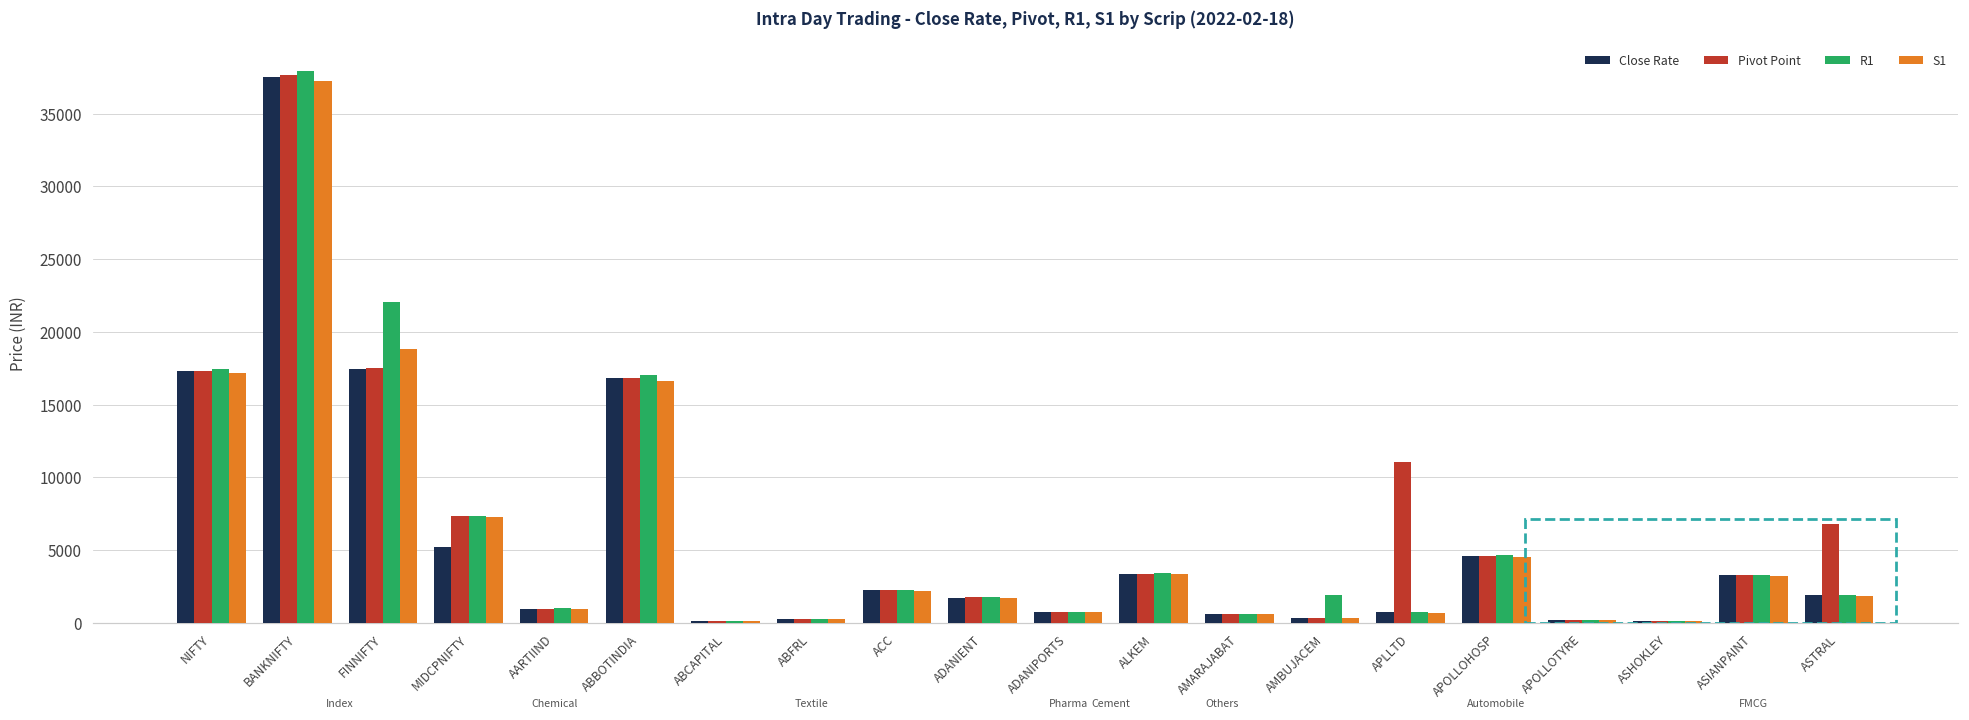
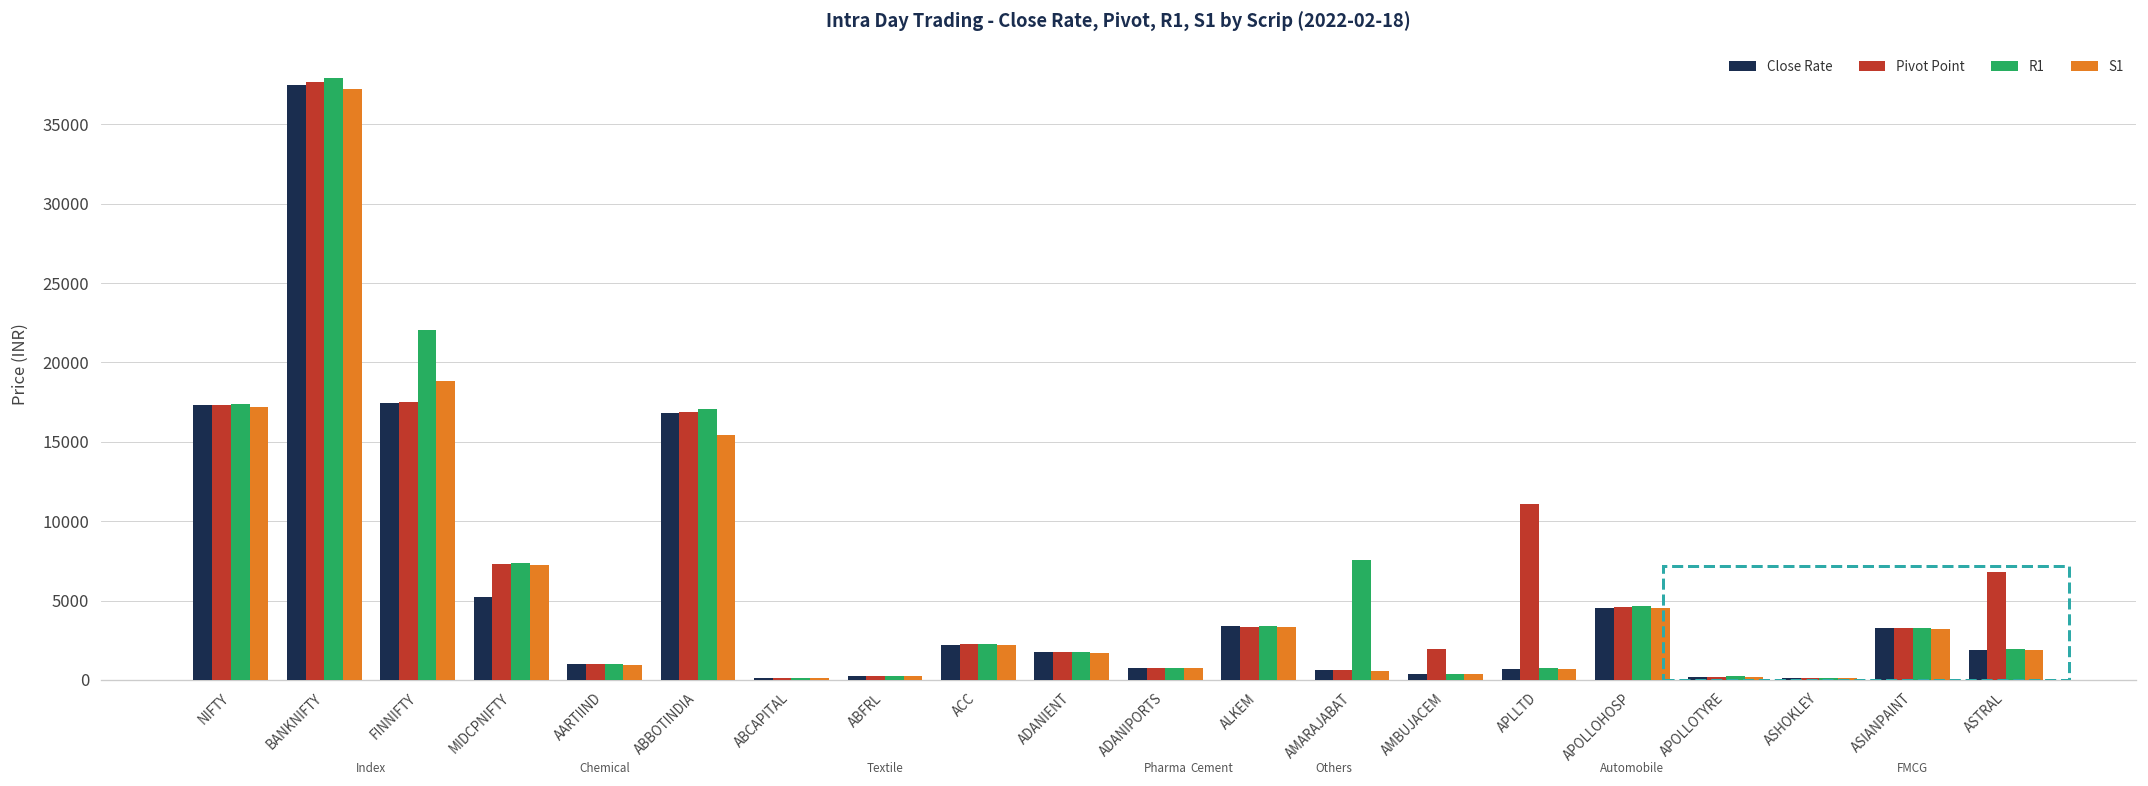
  {
    "Close Rate": {
      "NIFTY": 17300,
      "BANKNIFTY": 37500,
      "FINNIFTY": 17400,
      "MIDCPNIFTY": 5200,
      "AARTIIND": 1000,
      "ABBOTINDIA": 16800,
      "ABFRL": 300,
      "ACC": 2200,
      "ADANIENT": 1700,
      "ADANIPORTS": 700,
      "ALKEM": 3400,
      "AMARAJABAT": 600,
      "AMBUJACEM": 400,
      "APLLTD": 700,
      "APOLLOHOSP": 4600,
      "APOLLOTYRE": 200,
      "ASIANPAINT": 3300,
      "ASTRAL": 1900
    },
    "Pivot Point": {
      "NIFTY": 17300,
      "BANKNIFTY": 37700,
      "FINNIFTY": 17500,
      "MIDCPNIFTY": 7300,
      "AARTIIND": 1000,
      "ABBOTINDIA": 16800,
      "ABFRL": 300,
      "ACC": 2200,
      "ADANIENT": 1700,
      "ADANIPORTS": 700,
      "ALKEM": 3400,
      "AMARAJABAT": 600,
-     "AMBUJACEM": 400,
+     "AMBUJACEM": 1900,
      "APLLTD": 11100,
      "APOLLOHOSP": 4600,
      "APOLLOTYRE": 200,
      "ASIANPAINT": 3300,
      "ASTRAL": 6800
    },
    "R1": {
      "NIFTY": 17400,
      "BANKNIFTY": 37900,
      "FINNIFTY": 22100,
      "MIDCPNIFTY": 7400,
      "AARTIIND": 1000,
      "ABBOTINDIA": 17000,
      "ABFRL": 300,
      "ACC": 2300,
      "ADANIENT": 1800,
      "ADANIPORTS": 700,
      "ALKEM": 3400,
-     "AMARAJABAT": 600,
-     "AMBUJACEM": 1900,
+     "AMARAJABAT": 7600,
+     "AMBUJACEM": 400,
      "APLLTD": 700,
      "APOLLOHOSP": 4600,
      "APOLLOTYRE": 200,
      "ASIANPAINT": 3300,
      "ASTRAL": 1900
    },
    "S1": {
      "NIFTY": 17200,
      "BANKNIFTY": 37200,
      "FINNIFTY": 18800,
      "MIDCPNIFTY": 7300,
      "AARTIIND": 1000,
-     "ABBOTINDIA": 16600,
+     "ABBOTINDIA": 15400,
      "ABFRL": 300,
      "ACC": 2200,
      "ADANIENT": 1700,
      "ADANIPORTS": 700,
      "ALKEM": 3300,
      "AMARAJABAT": 600,
      "AMBUJACEM": 400,
      "APLLTD": 700,
      "APOLLOHOSP": 4500,
      "APOLLOTYRE": 200,
      "ASIANPAINT": 3200,
      "ASTRAL": 1900
    }
  }
